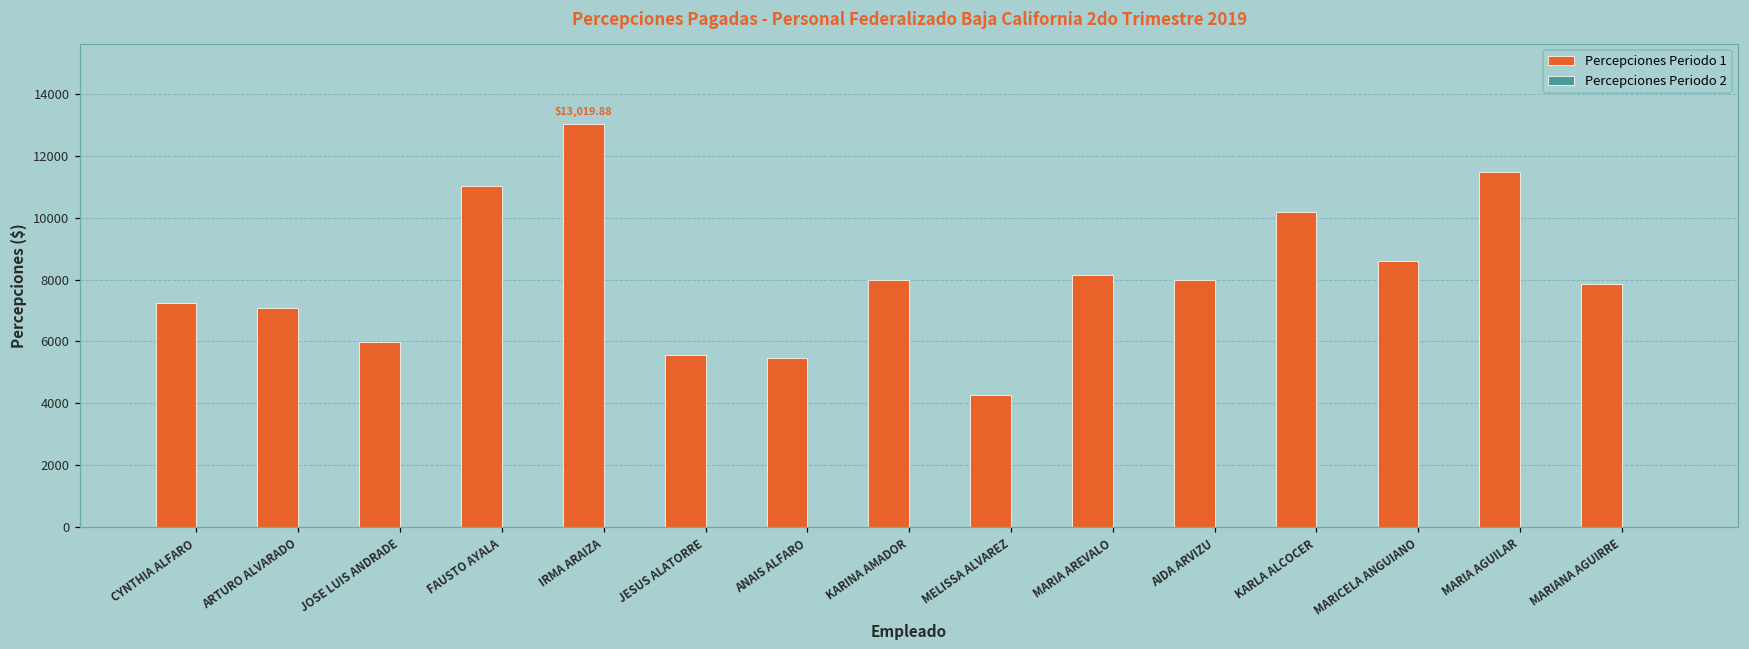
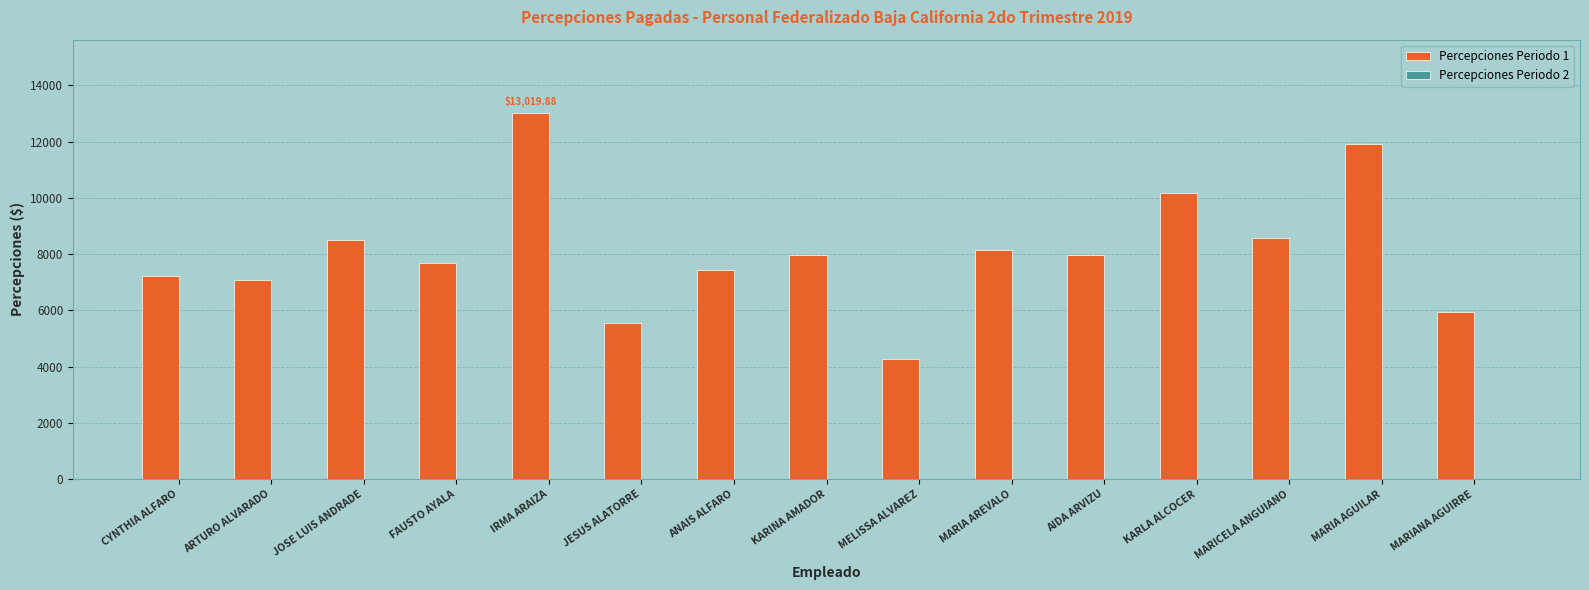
  {
    "Percepciones Periodo 1": {
      "CYNTHIA ALFARO": 7200,
      "ARTURO ALVARADO": 7100,
-     "JOSE LUIS ANDRADE": 6000,
-     "FAUSTO AYALA": 11000,
+     "JOSE LUIS ANDRADE": 8500,
+     "FAUSTO AYALA": 7700,
      "JESUS ALATORRE": 5600,
-     "ANAIS ALFARO": 5500,
+     "ANAIS ALFARO": 7400,
      "KARINA AMADOR": 8000,
      "MELISSA ALVAREZ": 4300,
      "MARIA AREVALO": 8100,
      "AIDA ARVIZU": 8000,
      "KARLA ALCOCER": 10200,
      "MARICELA ANGUIANO": 8600,
-     "MARIA AGUILAR": 11500,
-     "MARIANA AGUIRRE": 7900
+     "MARIA AGUILAR": 11900,
+     "MARIANA AGUIRRE": 5900
    },
    "Percepciones Periodo 2": {
      "CYNTHIA ALFARO": 0,
      "ARTURO ALVARADO": 0,
      "JOSE LUIS ANDRADE": 0,
      "FAUSTO AYALA": 0,
      "IRMA ARAIZA": 0,
      "JESUS ALATORRE": 0,
      "ANAIS ALFARO": 0,
      "KARINA AMADOR": 0,
      "MELISSA ALVAREZ": 0,
      "MARIA AREVALO": 0,
      "AIDA ARVIZU": 0,
      "KARLA ALCOCER": 0,
      "MARICELA ANGUIANO": 0,
      "MARIA AGUILAR": 0,
      "MARIANA AGUIRRE": 0
    }
  }
